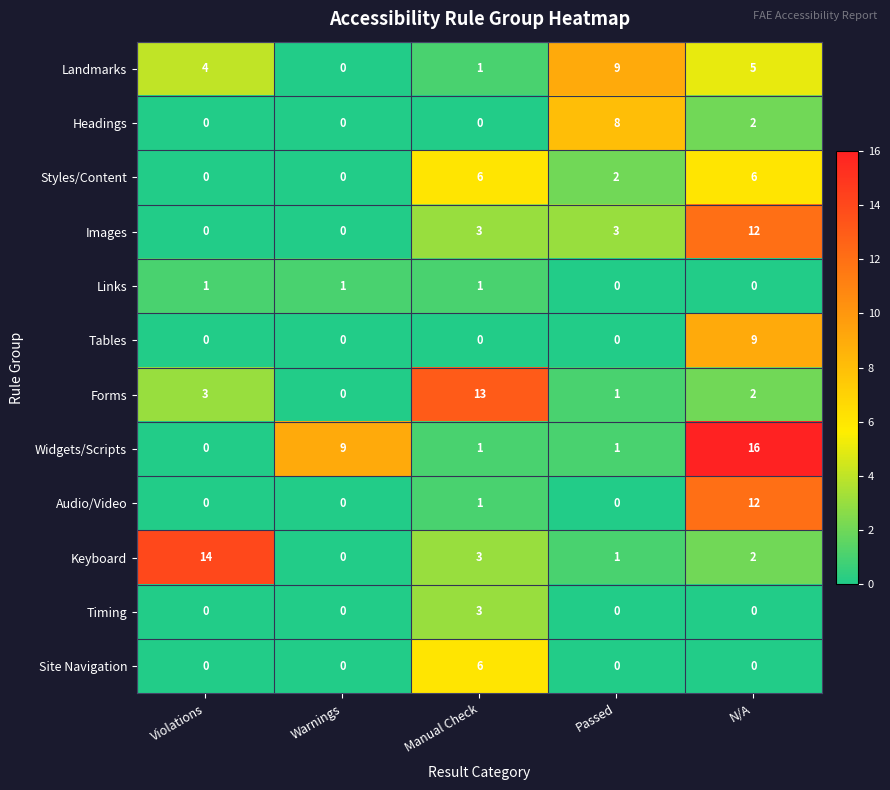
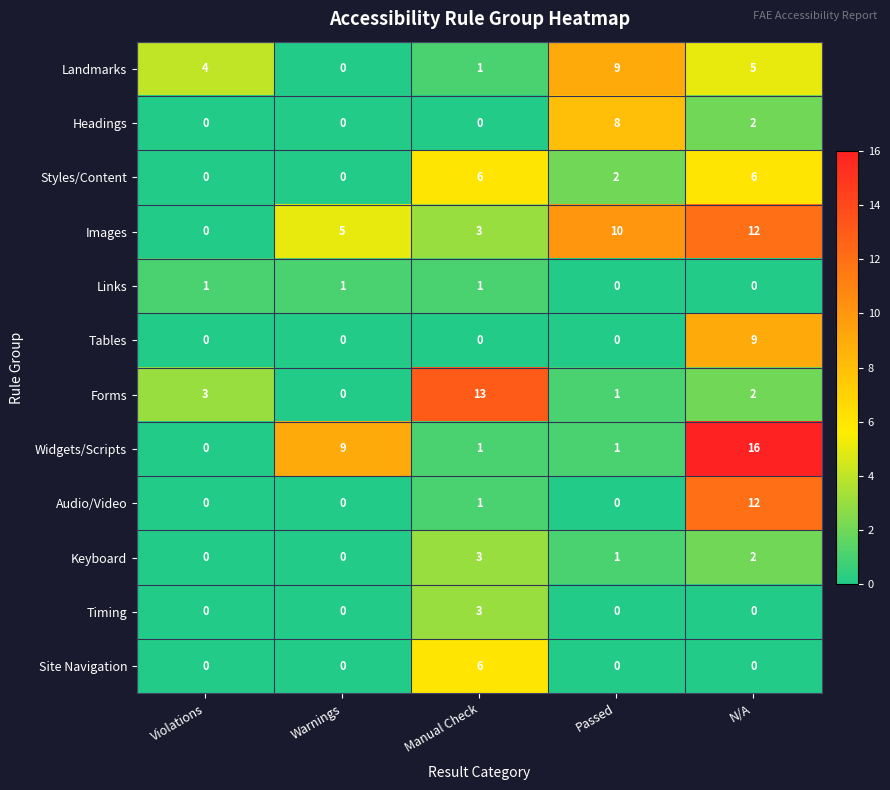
  {
    "Landmarks": {
      "Violations": 4,
      "Warnings": 0,
      "Manual Check": 1,
      "Passed": 9,
      "N/A": 5
    },
    "Headings": {
      "Violations": 0,
      "Warnings": 0,
      "Manual Check": 0,
      "Passed": 8,
      "N/A": 2
    },
    "Styles/Content": {
      "Violations": 0,
      "Warnings": 0,
      "Manual Check": 6,
      "Passed": 2,
      "N/A": 6
    },
    "Images": {
      "Violations": 0,
-     "Warnings": 0,
+     "Warnings": 5,
      "Manual Check": 3,
-     "Passed": 3,
+     "Passed": 10,
      "N/A": 12
    },
    "Links": {
      "Violations": 1,
      "Warnings": 1,
      "Manual Check": 1,
      "Passed": 0,
      "N/A": 0
    },
    "Tables": {
      "Violations": 0,
      "Warnings": 0,
      "Manual Check": 0,
      "Passed": 0,
      "N/A": 9
    },
    "Forms": {
      "Violations": 3,
      "Warnings": 0,
      "Manual Check": 13,
      "Passed": 1,
      "N/A": 2
    },
    "Widgets/Scripts": {
      "Violations": 0,
      "Warnings": 9,
      "Manual Check": 1,
      "Passed": 1,
      "N/A": 16
    },
    "Audio/Video": {
      "Violations": 0,
      "Warnings": 0,
      "Manual Check": 1,
      "Passed": 0,
      "N/A": 12
    },
    "Keyboard": {
-     "Violations": 14,
+     "Violations": 0,
      "Warnings": 0,
      "Manual Check": 3,
      "Passed": 1,
      "N/A": 2
    },
    "Timing": {
      "Violations": 0,
      "Warnings": 0,
      "Manual Check": 3,
      "Passed": 0,
      "N/A": 0
    },
    "Site Navigation": {
      "Violations": 0,
      "Warnings": 0,
      "Manual Check": 6,
      "Passed": 0,
      "N/A": 0
    }
  }
